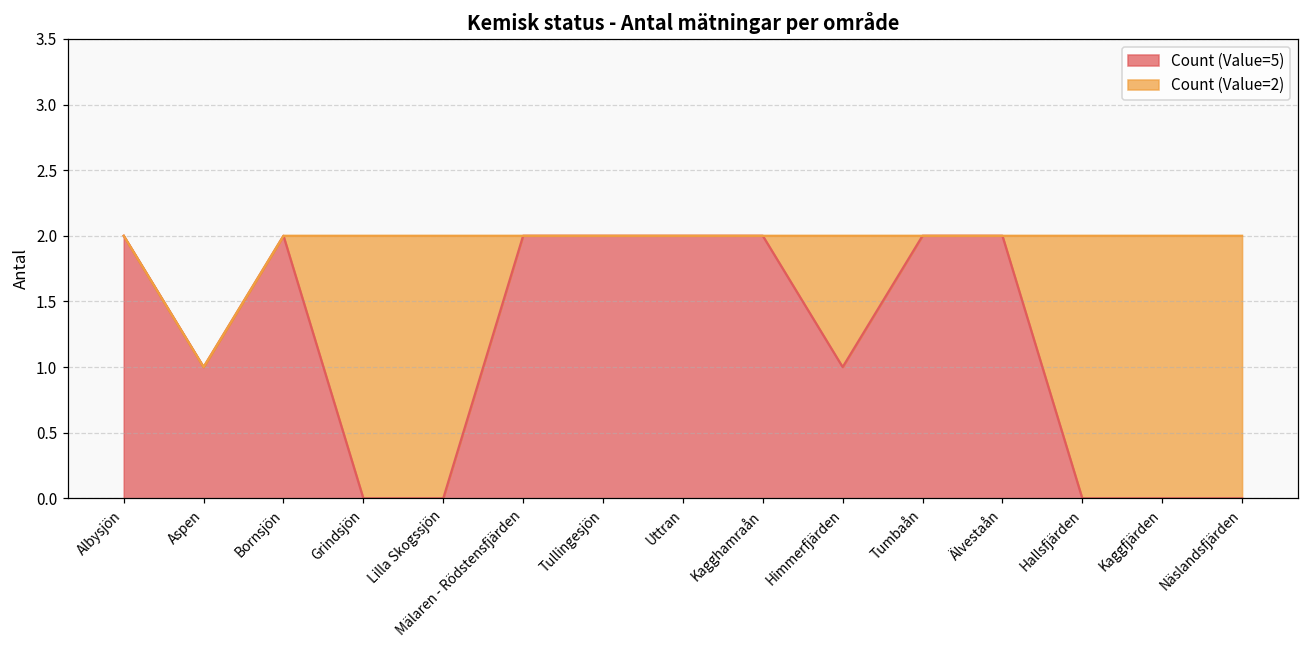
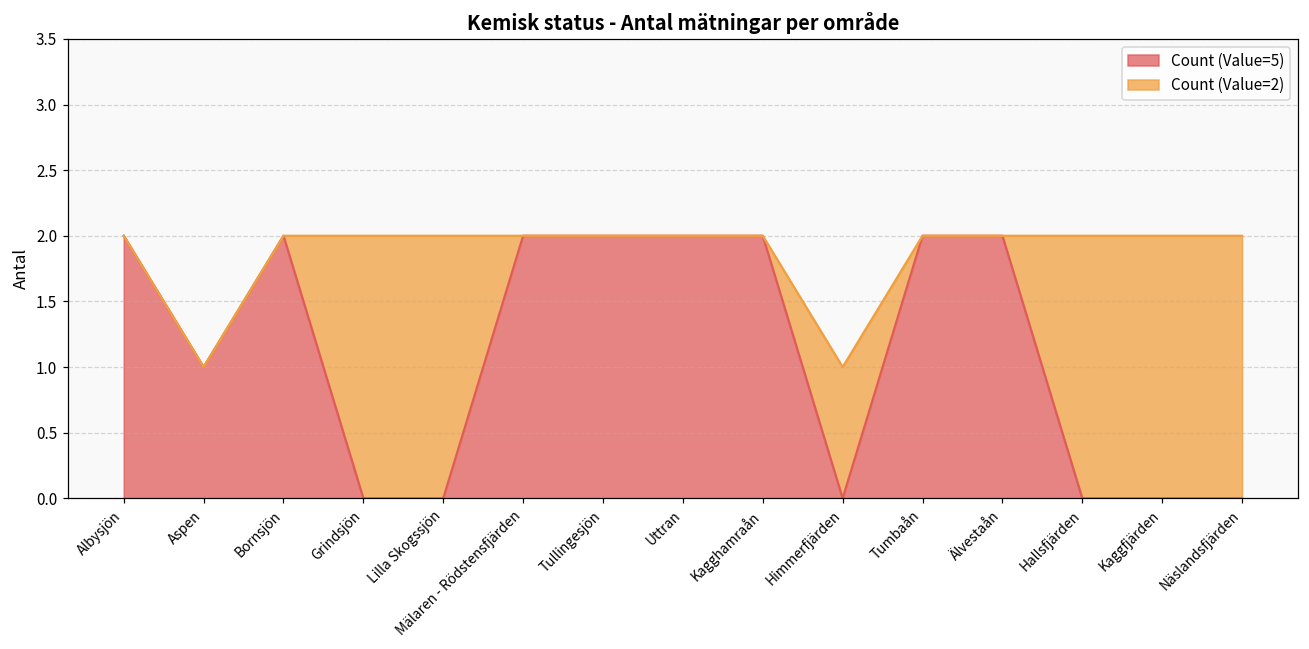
  {
    "Count (Value=5)": {
      "Grindsjön": 0,
      "Lilla Skogssjön": 0,
-     "Himmerfjärden": 1,
+     "Himmerfjärden": 0,
      "Hallsfjärden": 0,
      "Kaggfjärden": 0,
      "Näslandsfjärden": 0
    },
    "Count (Value=2)": {
      "Grindsjön": 2,
      "Lilla Skogssjön": 2,
      "Hallsfjärden": 2,
      "Kaggfjärden": 2,
      "Näslandsfjärden": 2
    }
  }
